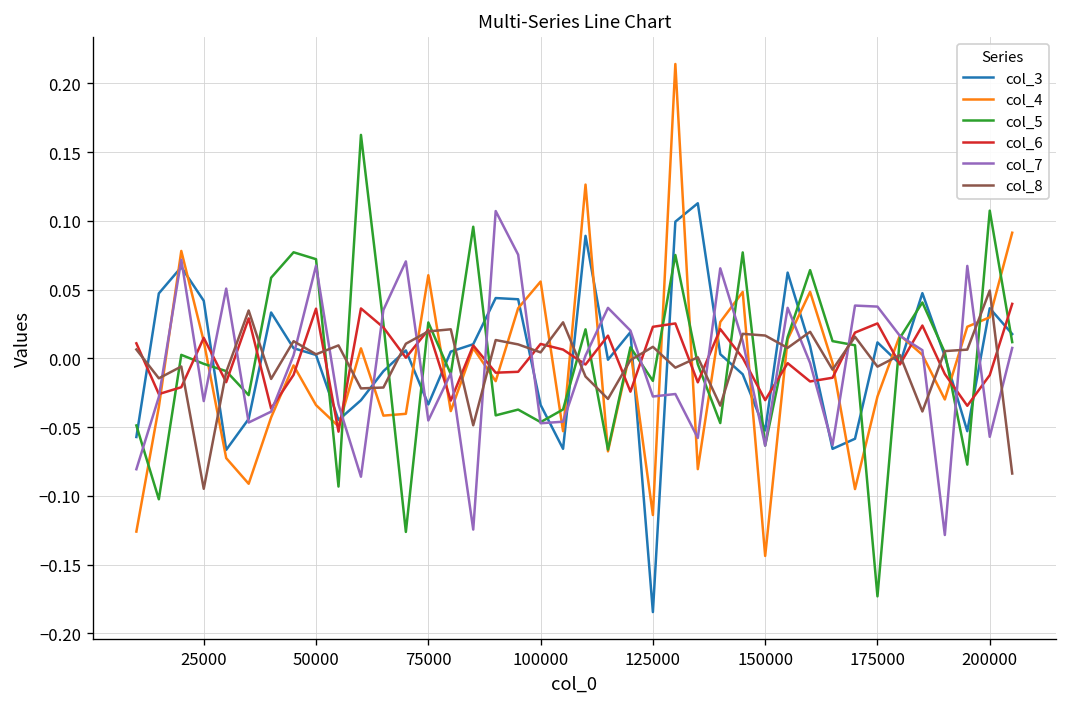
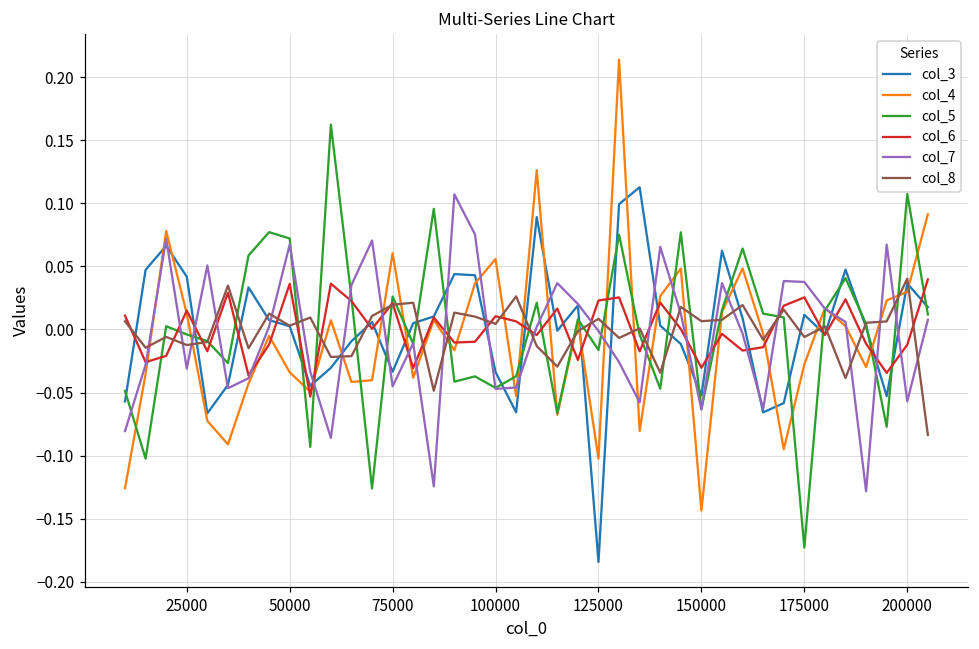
  {
    "col_3": {
      "25000": 0.042,
      "75000": -0.033,
      "100000": -0.034,
      "125000": -0.184,
      "150000": -0.052,
      "175000": 0.012,
      "200000": 0.036
    },
    "col_4": {
      "25000": 0.013,
      "50000": -0.034,
      "75000": 0.060,
      "100000": 0.056,
-     "125000": -0.114,
+     "125000": -0.102,
      "150000": -0.144,
      "175000": -0.028,
      "200000": 0.030
    },
    "col_5": {
      "25000": -0.004,
      "50000": 0.072,
      "75000": 0.026,
      "125000": -0.016,
      "175000": -0.173,
      "200000": 0.107
    },
    "col_6": {
      "25000": 0.015,
      "50000": 0.036,
      "100000": 0.011,
      "125000": 0.023,
      "150000": -0.030,
      "175000": 0.025,
      "200000": -0.012
    },
    "col_7": {
      "25000": -0.031,
      "50000": 0.067,
      "75000": -0.045,
-     "125000": -0.028,
+     "125000": -0.001,
      "175000": 0.038,
      "200000": -0.057
    },
    "col_8": {
-     "25000": -0.095,
+     "25000": -0.012,
      "100000": 0.004,
      "125000": 0.008,
-     "150000": 0.017,
+     "150000": 0.007,
      "175000": -0.006,
-     "200000": 0.049
+     "200000": 0.040
    }
  }
